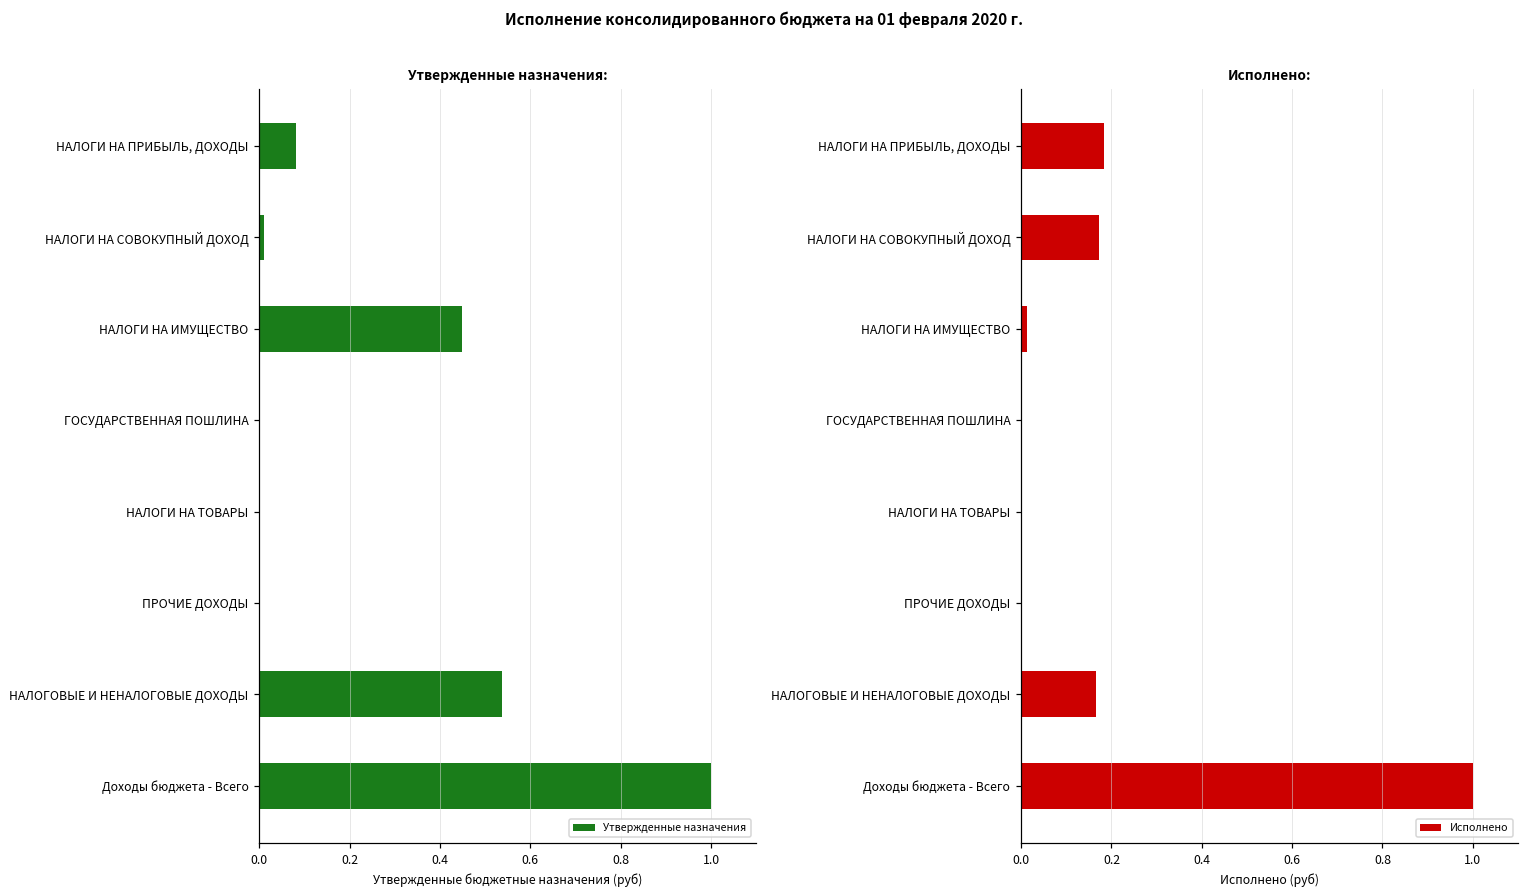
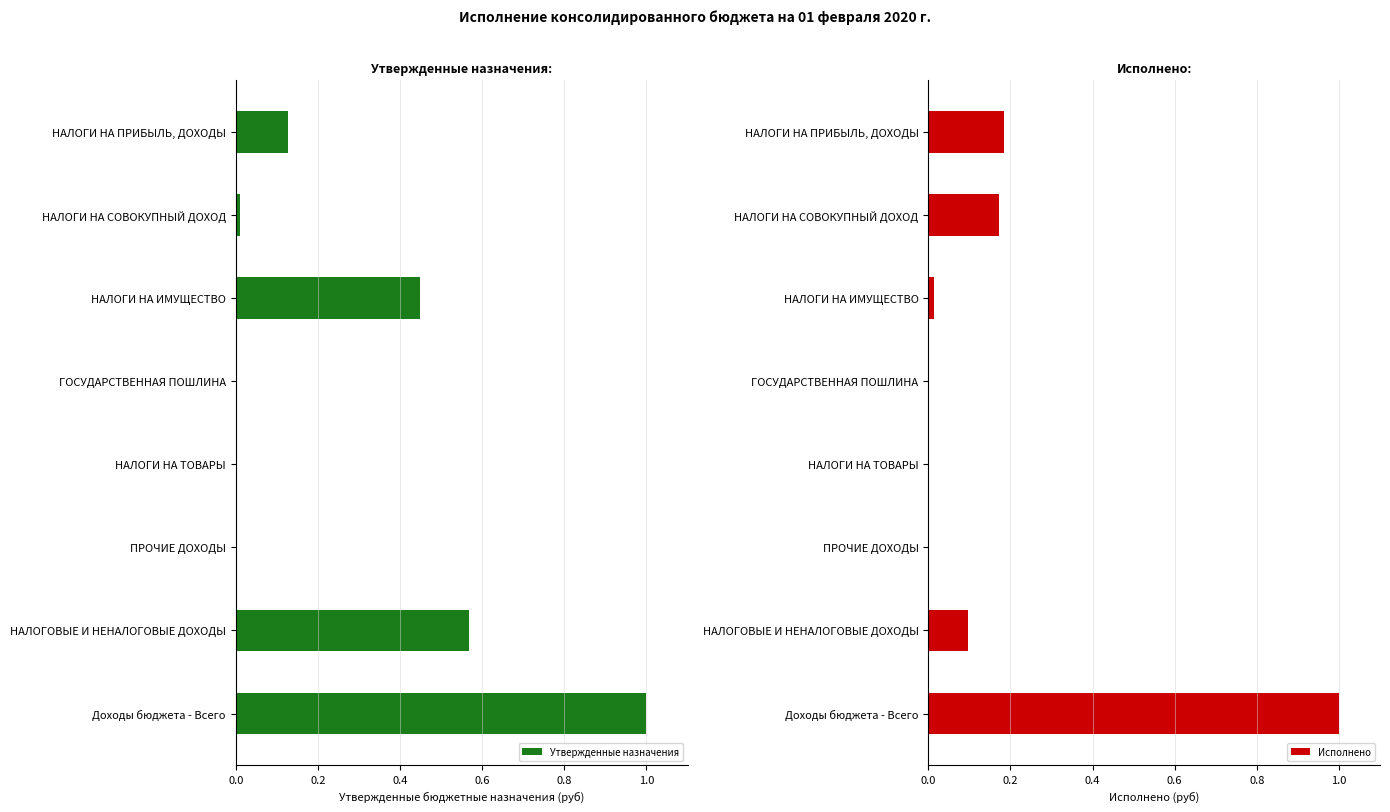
  {
    "Утвержденные назначения:": {
-     "НАЛОГИ НА ПРИБЫЛЬ, ДОХОДЫ": 0.08,
+     "НАЛОГИ НА ПРИБЫЛЬ, ДОХОДЫ": 0.13,
      "НАЛОГИ НА СОВОКУПНЫЙ ДОХОД": 0.01,
      "НАЛОГИ НА ИМУЩЕСТВО": 0.45,
      "НАЛОГИ НА ТОВАРЫ": 0.00,
      "ПРОЧИЕ ДОХОДЫ": 0.00,
-     "НАЛОГОВЫЕ И НЕНАЛОГОВЫЕ ДОХОДЫ": 0.54,
+     "НАЛОГОВЫЕ И НЕНАЛОГОВЫЕ ДОХОДЫ": 0.57,
      "Доходы бюджета - Всего": 1.00
    },
    "Исполнено:": {
      "НАЛОГИ НА ПРИБЫЛЬ, ДОХОДЫ": 0.18,
      "НАЛОГИ НА СОВОКУПНЫЙ ДОХОД": 0.17,
      "НАЛОГИ НА ИМУЩЕСТВО": 0.01,
      "НАЛОГИ НА ТОВАРЫ": 0.00,
      "ПРОЧИЕ ДОХОДЫ": 0.00,
-     "НАЛОГОВЫЕ И НЕНАЛОГОВЫЕ ДОХОДЫ": 0.16,
+     "НАЛОГОВЫЕ И НЕНАЛОГОВЫЕ ДОХОДЫ": 0.10,
      "Доходы бюджета - Всего": 1.00
    }
  }
